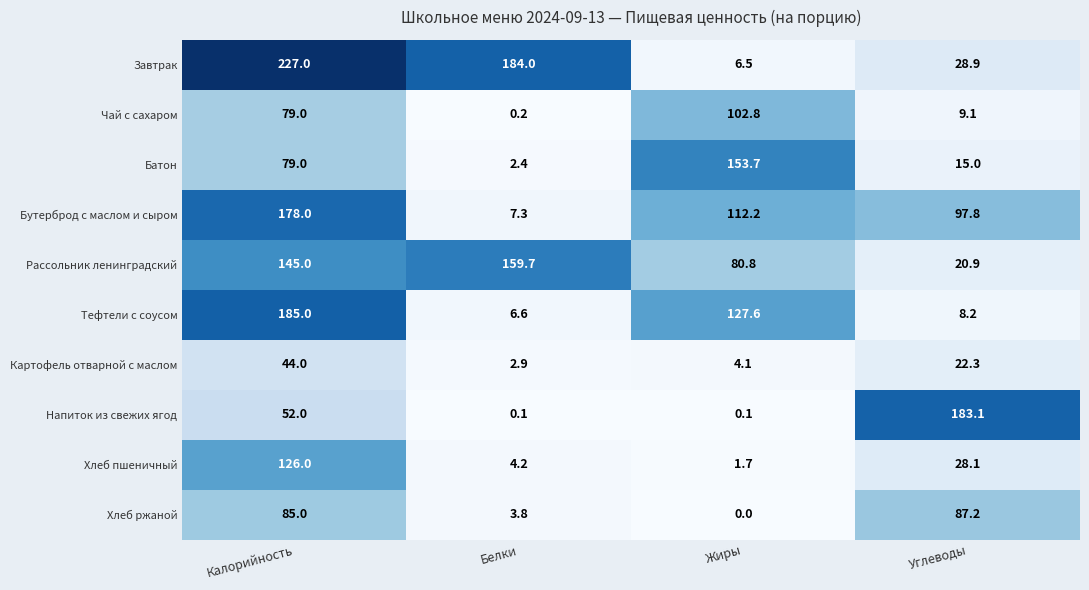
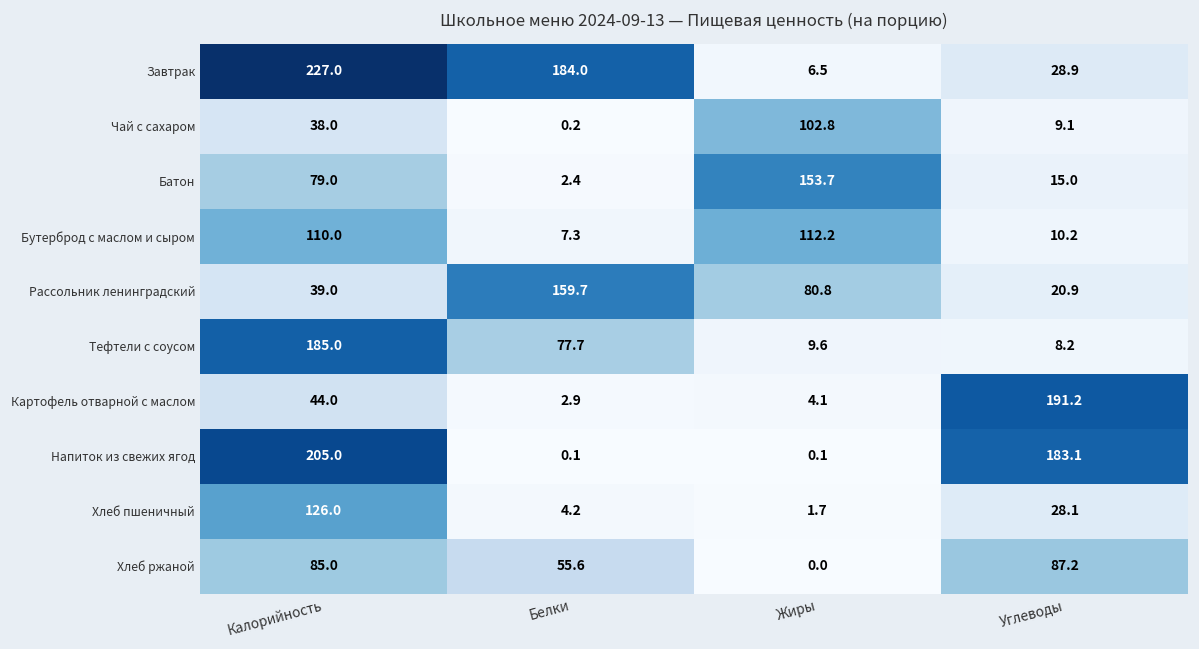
  {
    "Завтрак": {
      "Калорийность": 227.0,
      "Белки": 184.0,
      "Жиры": 6.5,
      "Углеводы": 28.9
    },
    "Чай с сахаром": {
-     "Калорийность": 79.0,
+     "Калорийность": 38.0,
      "Белки": 0.2,
      "Жиры": 102.8,
      "Углеводы": 9.1
    },
    "Батон": {
      "Калорийность": 79.0,
      "Белки": 2.4,
      "Жиры": 153.7,
      "Углеводы": 15.0
    },
    "Бутерброд с маслом и сыром": {
-     "Калорийность": 178.0,
+     "Калорийность": 110.0,
      "Белки": 7.3,
      "Жиры": 112.2,
-     "Углеводы": 97.8
+     "Углеводы": 10.2
    },
    "Рассольник ленинградский": {
-     "Калорийность": 145.0,
+     "Калорийность": 39.0,
      "Белки": 159.7,
      "Жиры": 80.8,
      "Углеводы": 20.9
    },
    "Тефтели с соусом": {
      "Калорийность": 185.0,
-     "Белки": 6.6,
-     "Жиры": 127.6,
+     "Белки": 77.7,
+     "Жиры": 9.6,
      "Углеводы": 8.2
    },
    "Картофель отварной с маслом": {
      "Калорийность": 44.0,
      "Белки": 2.9,
      "Жиры": 4.1,
-     "Углеводы": 22.3
+     "Углеводы": 191.2
    },
    "Напиток из свежих ягод": {
-     "Калорийность": 52.0,
+     "Калорийность": 205.0,
      "Белки": 0.1,
      "Жиры": 0.1,
      "Углеводы": 183.1
    },
    "Хлеб пшеничный": {
      "Калорийность": 126.0,
      "Белки": 4.2,
      "Жиры": 1.7,
      "Углеводы": 28.1
    },
    "Хлеб ржаной": {
      "Калорийность": 85.0,
-     "Белки": 3.8,
+     "Белки": 55.6,
      "Жиры": 0.0,
      "Углеводы": 87.2
    }
  }
